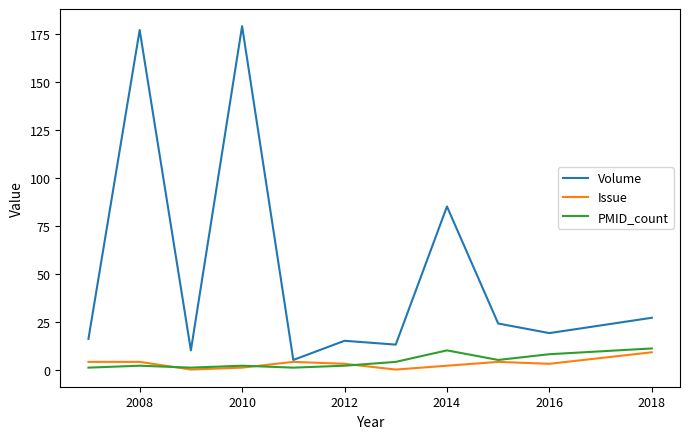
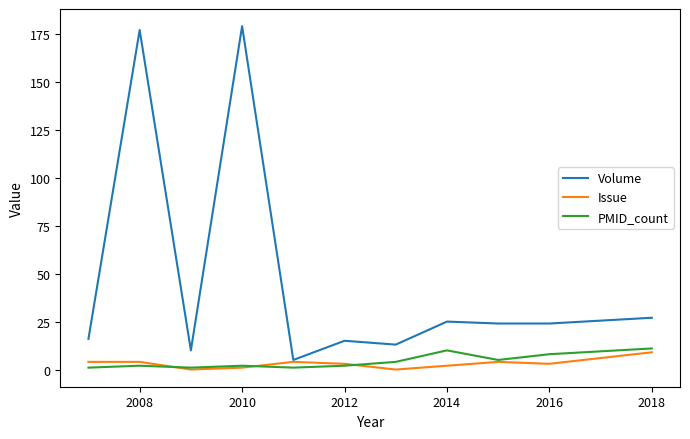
  {
    "Volume": {
      "2008": 177,
      "2010": 179,
      "2012": 15,
-     "2014": 85,
-     "2016": 19,
+     "2014": 25,
+     "2016": 24,
      "2018": 27
    },
    "Issue": {
      "2008": 4,
      "2014": 2,
      "2016": 3,
      "2018": 9
    },
    "PMID_count": {
      "2008": 2,
      "2014": 10,
      "2016": 8,
      "2018": 11
    }
  }
